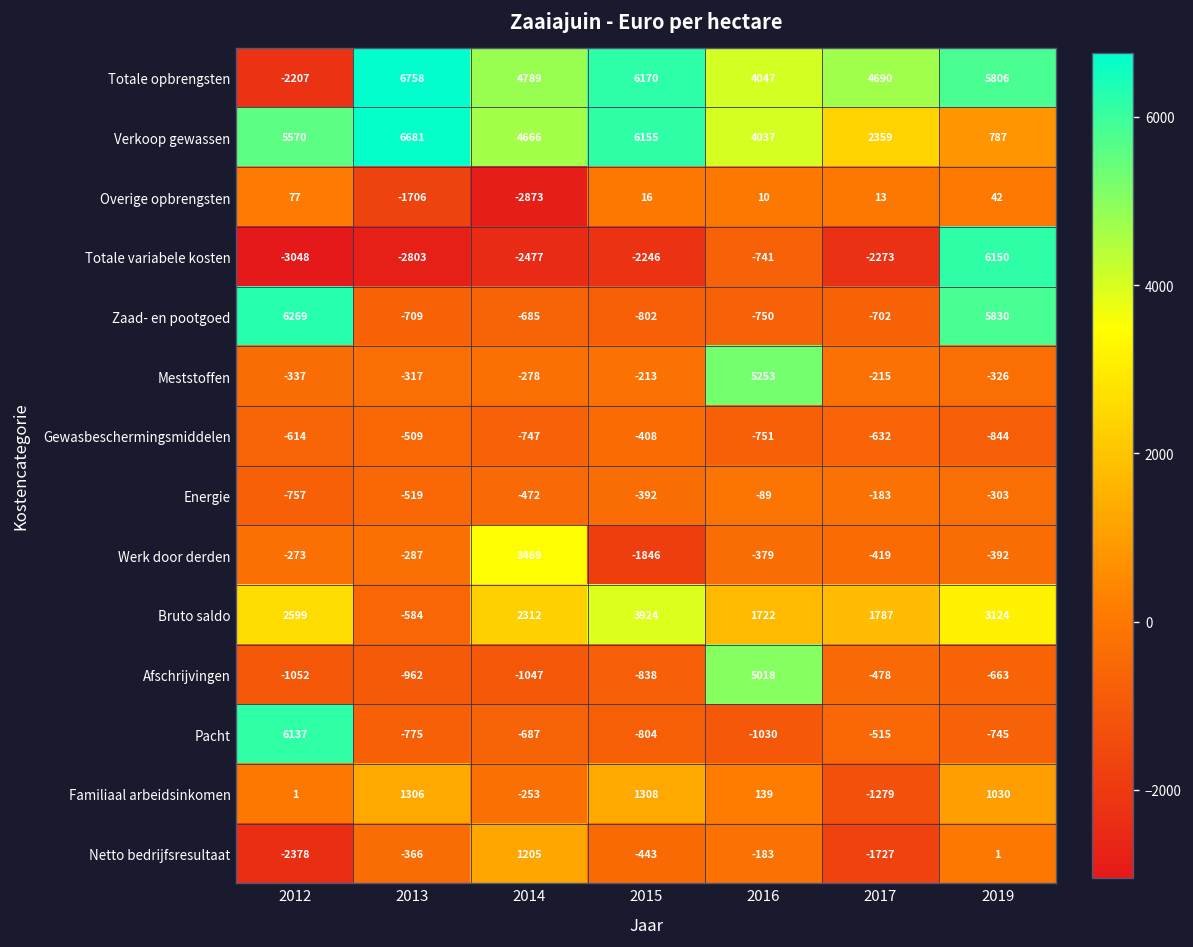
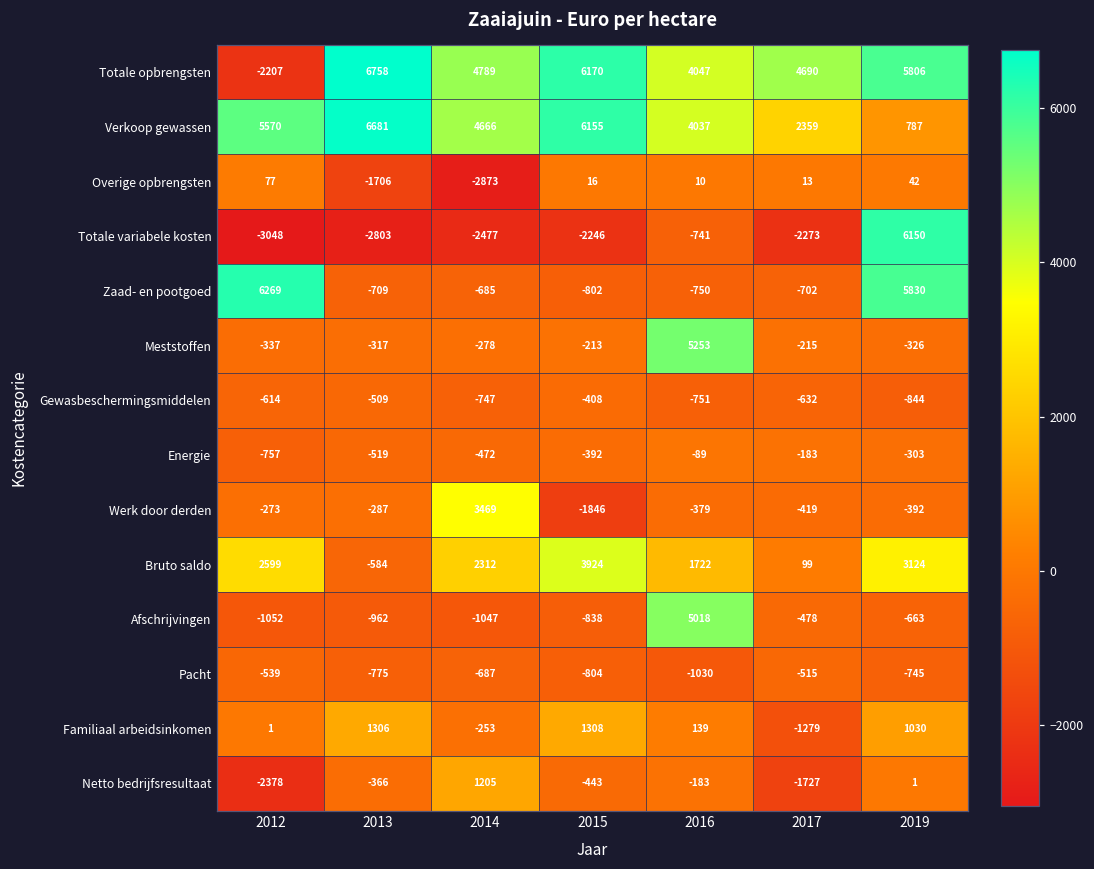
  {
    "Totale opbrengsten": {
      "2012": -2207,
      "2013": 6758,
      "2014": 4789,
      "2015": 6170,
      "2016": 4047,
      "2017": 4690,
      "2019": 5806
    },
    "Verkoop gewassen": {
      "2012": 5570,
      "2013": 6681,
      "2014": 4666,
      "2015": 6155,
      "2016": 4037,
      "2017": 2359,
      "2019": 787
    },
    "Overige opbrengsten": {
      "2012": 77,
      "2013": -1706,
      "2014": -2873,
      "2015": 16,
      "2016": 10,
      "2017": 13,
      "2019": 42
    },
    "Totale variabele kosten": {
      "2012": -3048,
      "2013": -2803,
      "2014": -2477,
      "2015": -2246,
      "2016": -741,
      "2017": -2273,
      "2019": 6150
    },
    "Zaad- en pootgoed": {
      "2012": 6269,
      "2013": -709,
      "2014": -685,
      "2015": -802,
      "2016": -750,
      "2017": -702,
      "2019": 5830
    },
    "Meststoffen": {
      "2012": -337,
      "2013": -317,
      "2014": -278,
      "2015": -213,
      "2016": 5253,
      "2017": -215,
      "2019": -326
    },
    "Gewasbeschermingsmiddelen": {
      "2012": -614,
      "2013": -509,
      "2014": -747,
      "2015": -408,
      "2016": -751,
      "2017": -632,
      "2019": -844
    },
    "Energie": {
      "2012": -757,
      "2013": -519,
      "2014": -472,
      "2015": -392,
      "2016": -89,
      "2017": -183,
      "2019": -303
    },
    "Werk door derden": {
      "2012": -273,
      "2013": -287,
      "2014": 3469,
      "2015": -1846,
      "2016": -379,
      "2017": -419,
      "2019": -392
    },
    "Bruto saldo": {
      "2012": 2599,
      "2013": -584,
      "2014": 2312,
      "2015": 3924,
      "2016": 1722,
-     "2017": 1787,
+     "2017": 99,
      "2019": 3124
    },
    "Afschrijvingen": {
      "2012": -1052,
      "2013": -962,
      "2014": -1047,
      "2015": -838,
      "2016": 5018,
      "2017": -478,
      "2019": -663
    },
    "Pacht": {
-     "2012": 6137,
+     "2012": -539,
      "2013": -775,
      "2014": -687,
      "2015": -804,
      "2016": -1030,
      "2017": -515,
      "2019": -745
    },
    "Familiaal arbeidsinkomen": {
      "2012": 1,
      "2013": 1306,
      "2014": -253,
      "2015": 1308,
      "2016": 139,
      "2017": -1279,
      "2019": 1030
    },
    "Netto bedrijfsresultaat": {
      "2012": -2378,
      "2013": -366,
      "2014": 1205,
      "2015": -443,
      "2016": -183,
      "2017": -1727,
      "2019": 1
    }
  }
